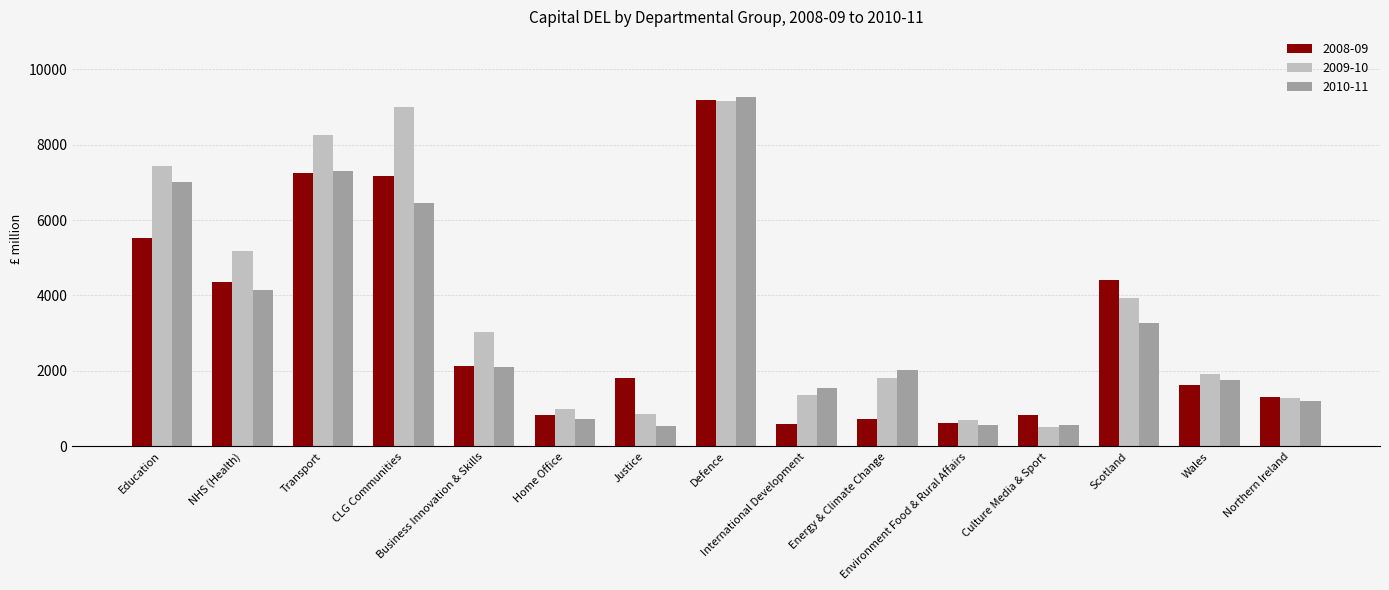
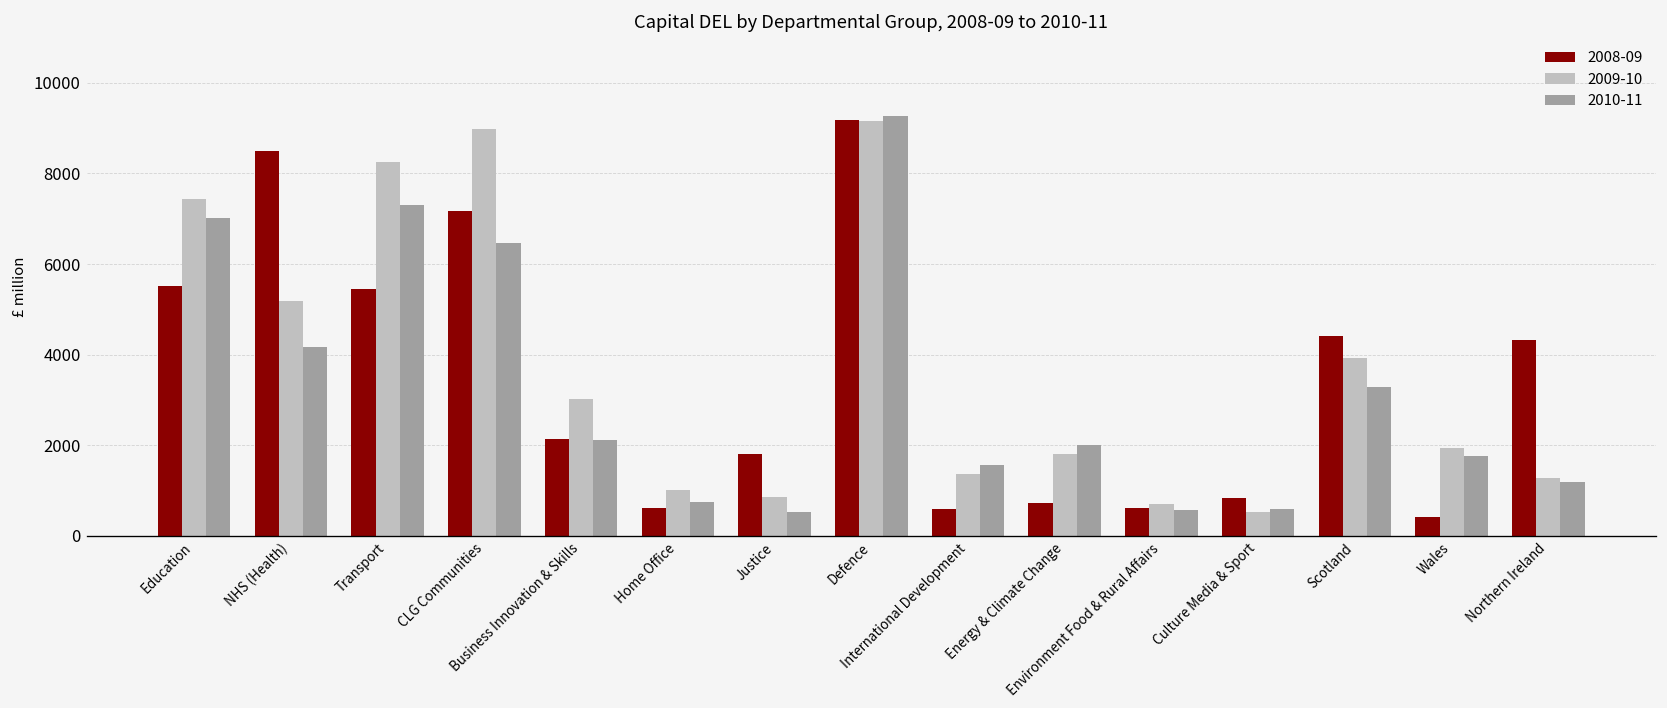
  {
    "2008-09": {
      "Education": 5500,
-     "NHS (Health)": 4400,
-     "Transport": 7300,
+     "NHS (Health)": 8500,
+     "Transport": 5400,
      "CLG Communities": 7200,
      "Business Innovation & Skills": 2100,
-     "Home Office": 800,
+     "Home Office": 600,
      "Justice": 1800,
      "Defence": 9200,
      "International Development": 600,
      "Energy & Climate Change": 700,
      "Environment Food & Rural Affairs": 600,
      "Culture Media & Sport": 800,
      "Scotland": 4400,
-     "Wales": 1600,
-     "Northern Ireland": 1300
+     "Wales": 400,
+     "Northern Ireland": 4300
    }
  }
